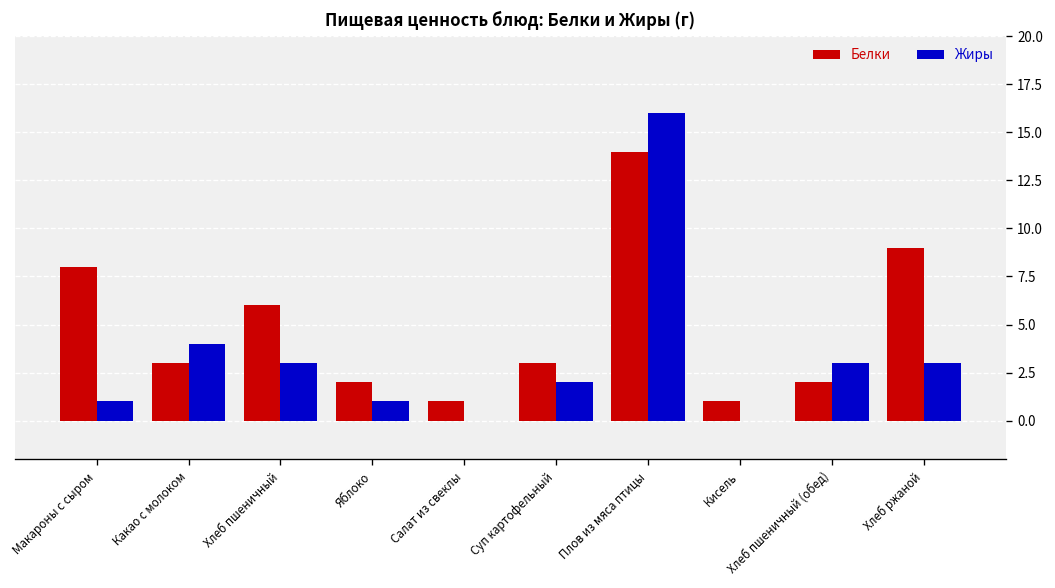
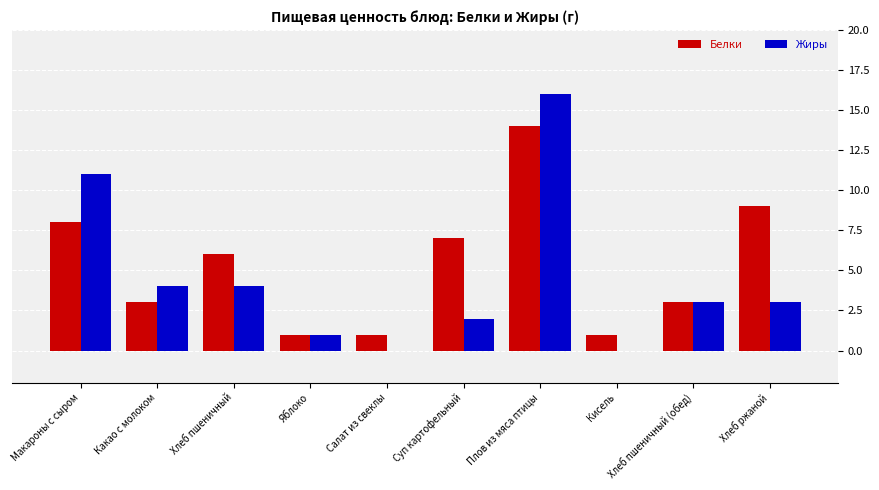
  {
    "Белки": {
      "Макароны с сыром": 8,
      "Какао с молоком": 3,
      "Хлеб пшеничный": 6,
-     "Яблоко": 2,
+     "Яблоко": 1,
      "Салат из свеклы": 1,
-     "Суп картофельный": 3,
+     "Суп картофельный": 7,
      "Плов из мяса птицы": 14,
      "Кисель": 1,
-     "Хлеб пшеничный (обед)": 2,
+     "Хлеб пшеничный (обед)": 3,
      "Хлеб ржаной": 9
    },
    "Жиры": {
-     "Макароны с сыром": 1,
+     "Макароны с сыром": 11,
      "Какао с молоком": 4,
-     "Хлеб пшеничный": 3,
+     "Хлеб пшеничный": 4,
      "Яблоко": 1,
      "Салат из свеклы": 0,
      "Суп картофельный": 2,
      "Плов из мяса птицы": 16,
      "Кисель": 0,
      "Хлеб пшеничный (обед)": 3,
      "Хлеб ржаной": 3
    }
  }
